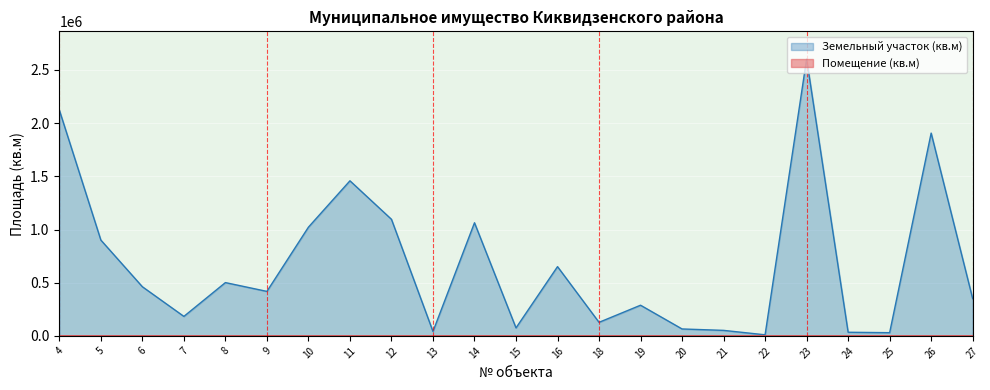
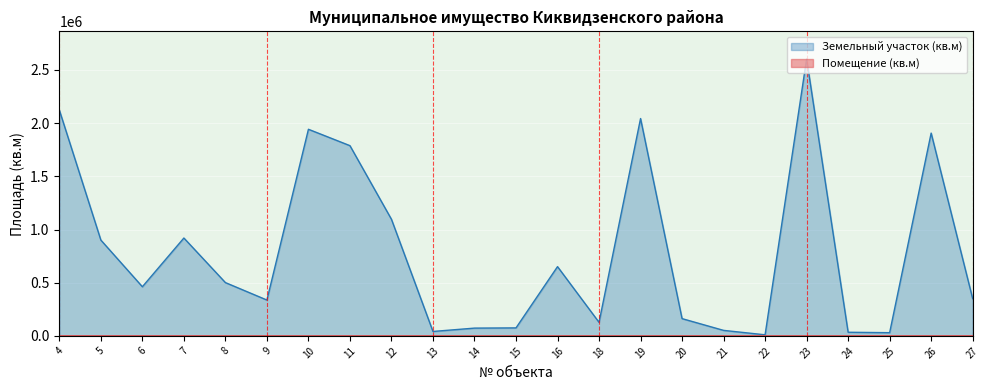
  {
    "Земельный участок (кв.м)": {
      "4": 2120000,
      "5": 900000,
      "6": 460000,
-     "7": 180000,
+     "7": 920000,
      "8": 500000,
-     "9": 420000,
-     "10": 1020000,
-     "11": 1460000,
+     "9": 340000,
+     "10": 1940000,
+     "11": 1790000,
      "12": 1100000,
      "13": 40000,
-     "14": 1060000,
+     "14": 70000,
      "15": 80000,
      "16": 650000,
      "18": 130000,
-     "19": 290000,
-     "20": 70000,
+     "19": 2040000,
+     "20": 160000,
      "21": 50000,
      "24": 30000,
      "25": 30000,
      "26": 1910000,
      "27": 350000
    },
    "Помещение (кв.м)": {
      "4": 0,
      "5": 0,
      "6": 0,
      "7": 0,
      "8": 0,
      "9": 0,
      "10": 0,
      "11": 0,
      "12": 0,
      "13": 0,
      "14": 0,
      "15": 0,
      "16": 0,
      "18": 0,
      "19": 0,
      "20": 0,
      "21": 0,
      "23": 0,
      "24": 0,
      "25": 0,
      "26": 0,
      "27": 0
    }
  }
